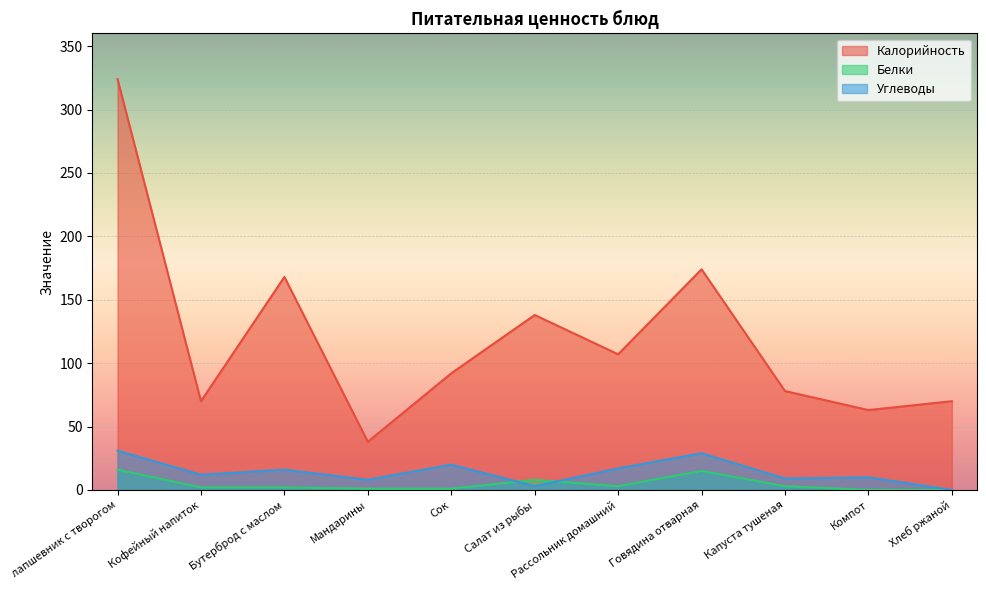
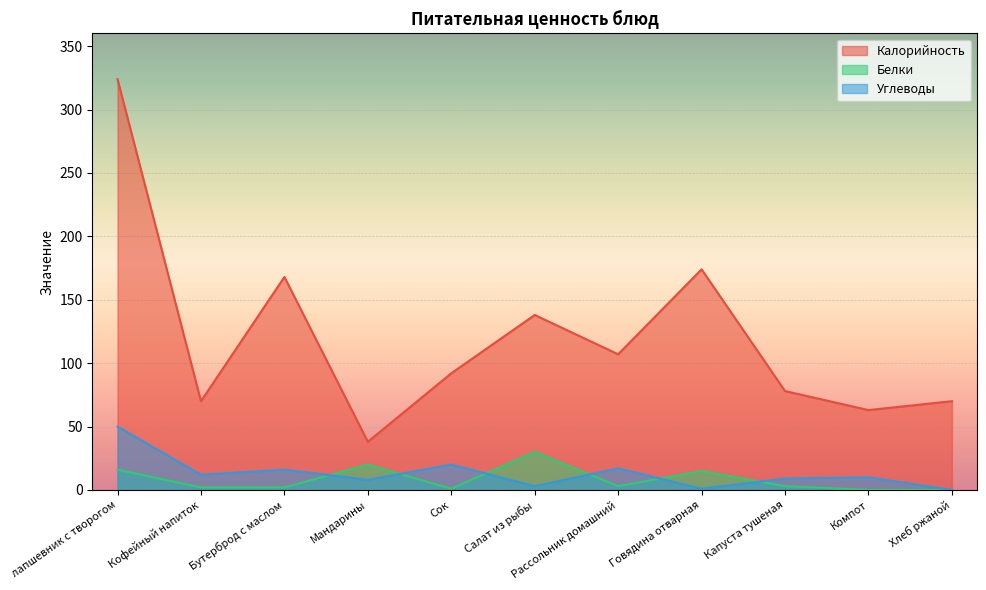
  {
    "Калорийность": {
      "лапшевник с творогом": 324,
      "Кофейный напиток": 70,
      "Бутерброд с маслом": 168,
      "Мандарины": 38,
      "Сок": 92,
      "Салат из рыбы": 138,
      "Рассольник домашний": 107,
      "Говядина отварная": 174,
      "Капуста тушеная": 78,
      "Компот": 63,
      "Хлеб ржаной": 70
    },
    "Белки": {
      "лапшевник с творогом": 16,
      "Кофейный напиток": 2,
      "Бутерброд с маслом": 2,
-     "Мандарины": 1,
+     "Мандарины": 20,
      "Сок": 1,
-     "Салат из рыбы": 8,
+     "Салат из рыбы": 30,
      "Рассольник домашний": 3,
      "Говядина отварная": 15,
      "Капуста тушеная": 3,
      "Компот": 0
    },
    "Углеводы": {
-     "лапшевник с творогом": 31,
+     "лапшевник с творогом": 50,
      "Кофейный напиток": 12,
      "Бутерброд с маслом": 16,
      "Мандарины": 8,
      "Сок": 20,
      "Салат из рыбы": 3,
      "Рассольник домашний": 17,
-     "Говядина отварная": 29,
+     "Говядина отварная": 1,
      "Капуста тушеная": 9,
      "Компот": 10
    }
  }
